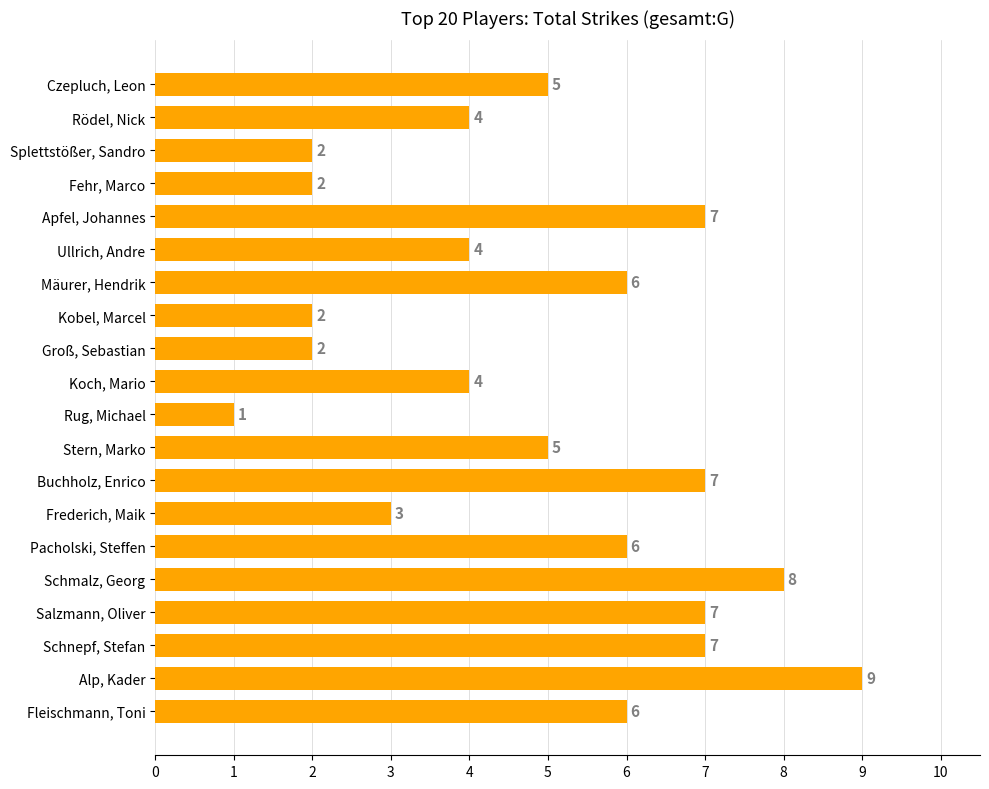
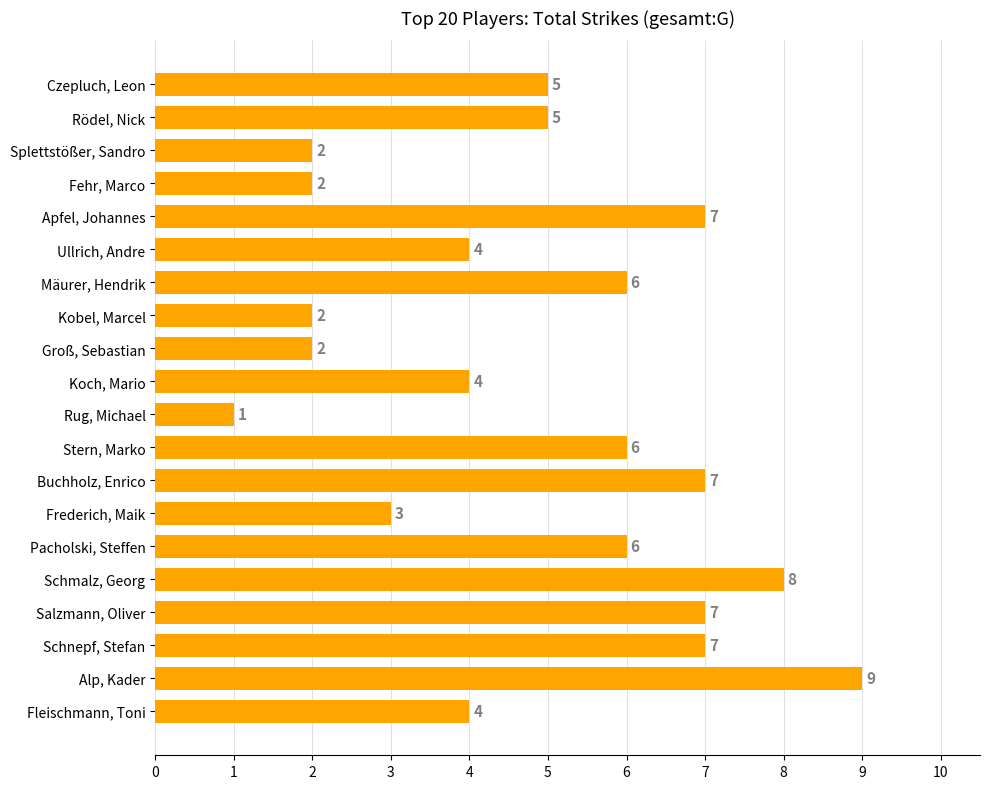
  {
    "Czepluch, Leon": 5,
-   "Rödel, Nick": 4,
+   "Rödel, Nick": 5,
    "Splettstößer, Sandro": 2,
    "Fehr, Marco": 2,
    "Apfel, Johannes": 7,
    "Ullrich, Andre": 4,
    "Mäurer, Hendrik": 6,
    "Kobel, Marcel": 2,
    "Groß, Sebastian": 2,
    "Koch, Mario": 4,
    "Rug, Michael": 1,
-   "Stern, Marko": 5,
+   "Stern, Marko": 6,
    "Buchholz, Enrico": 7,
    "Frederich, Maik": 3,
    "Pacholski, Steffen": 6,
    "Schmalz, Georg": 8,
    "Salzmann, Oliver": 7,
    "Schnepf, Stefan": 7,
    "Alp, Kader": 9,
-   "Fleischmann, Toni": 6
+   "Fleischmann, Toni": 4
  }
